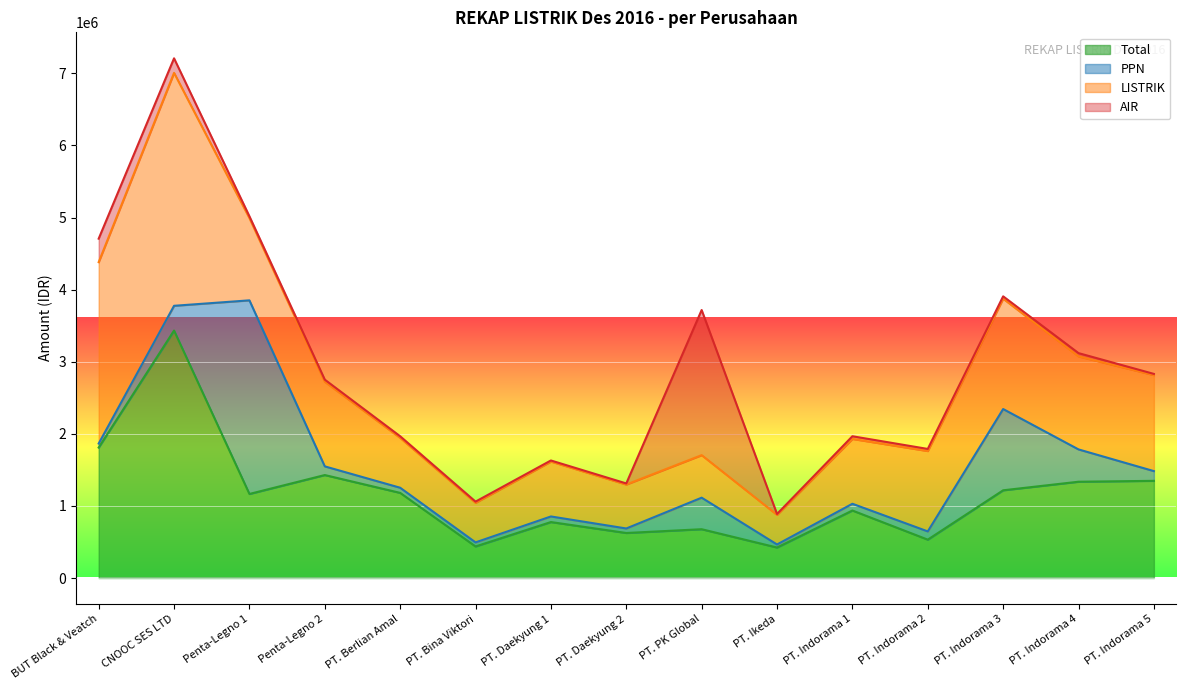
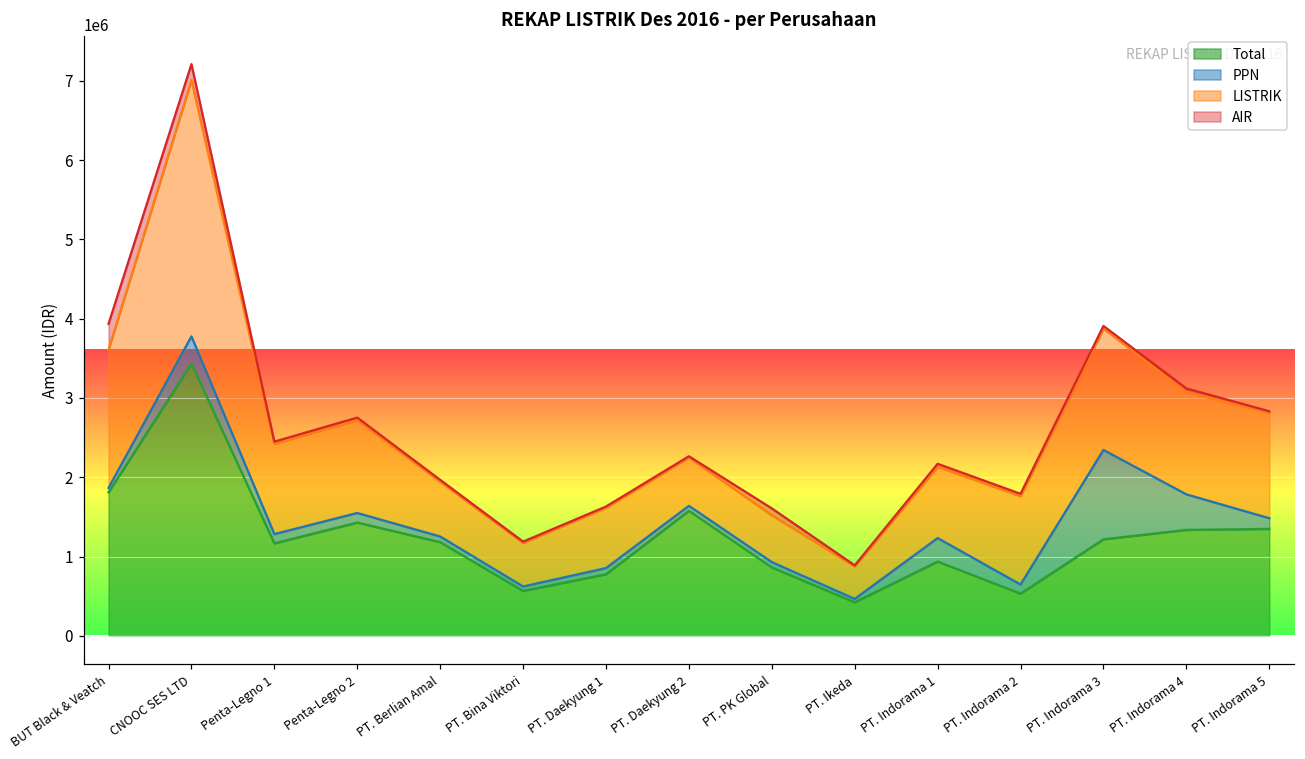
  {
    "Total": {
      "BUT Black & Veatch": 1800000,
      "CNOOC SES LTD": 3400000,
      "Penta-Legno 1": 1200000,
      "Penta-Legno 2": 1400000,
      "PT. Berlian Amal": 1200000,
-     "PT. Bina Viktori": 400000,
+     "PT. Bina Viktori": 600000,
      "PT. Daekyung 1": 800000,
-     "PT. Daekyung 2": 600000,
-     "PT. PK Global": 700000,
+     "PT. Daekyung 2": 1600000,
+     "PT. PK Global": 900000,
      "PT. Ikeda": 400000,
      "PT. Indorama 1": 900000,
      "PT. Indorama 2": 500000,
      "PT. Indorama 3": 1200000,
      "PT. Indorama 4": 1300000,
      "PT. Indorama 5": 1300000
    },
    "PPN": {
      "BUT Black & Veatch": 100000,
      "CNOOC SES LTD": 300000,
-     "Penta-Legno 1": 2700000,
+     "Penta-Legno 1": 100000,
      "Penta-Legno 2": 100000,
      "PT. Berlian Amal": 100000,
      "PT. Bina Viktori": 100000,
      "PT. Daekyung 1": 100000,
      "PT. Daekyung 2": 100000,
-     "PT. PK Global": 400000,
+     "PT. PK Global": 100000,
      "PT. Ikeda": 0,
-     "PT. Indorama 1": 100000,
+     "PT. Indorama 1": 300000,
      "PT. Indorama 2": 100000,
      "PT. Indorama 3": 1100000,
      "PT. Indorama 4": 400000,
      "PT. Indorama 5": 100000
    },
    "LISTRIK": {
-     "BUT Black & Veatch": 2500000,
+     "BUT Black & Veatch": 1700000,
      "CNOOC SES LTD": 3200000,
      "PT. PK Global": 600000,
      "PT. Indorama 1": 900000,
      "PT. Indorama 4": 1300000
    },
    "AIR": {
      "BUT Black & Veatch": 300000,
      "CNOOC SES LTD": 200000,
-     "PT. PK Global": 2000000,
+     "PT. PK Global": 100000,
      "PT. Indorama 1": 0,
      "PT. Indorama 4": 0
    }
  }
